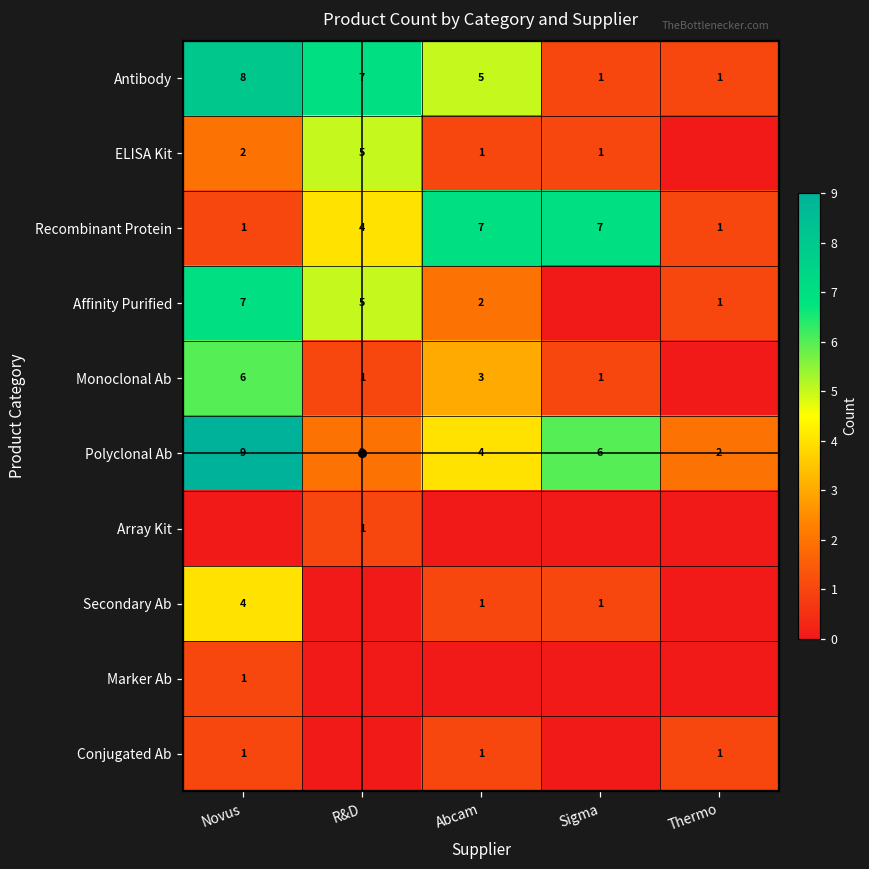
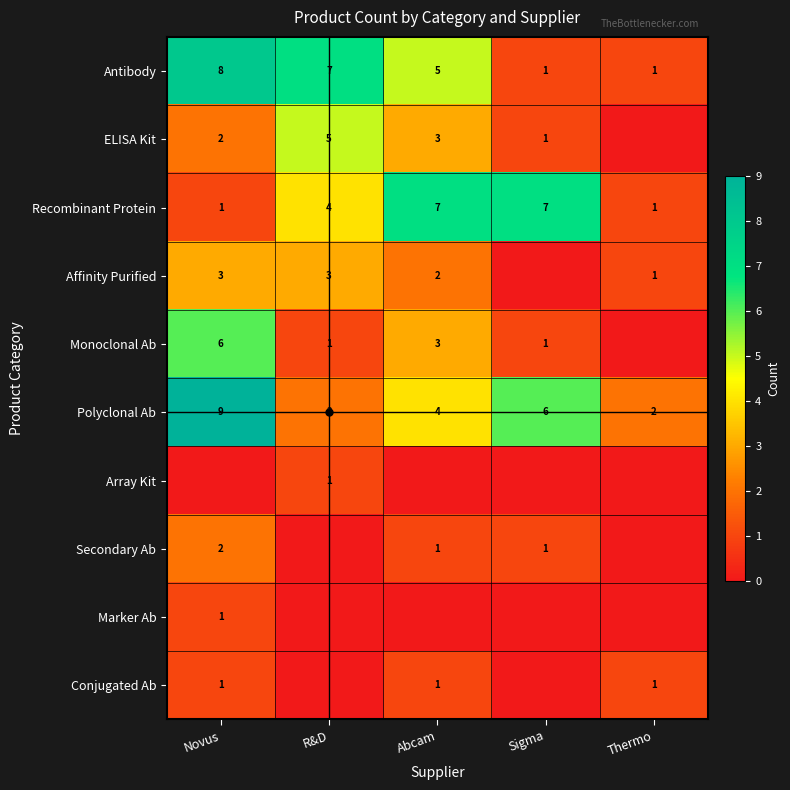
  {
    "Antibody": {
      "Novus": 8,
      "R&D": 7,
      "Abcam": 5,
      "Sigma": 1,
      "Thermo": 1
    },
    "ELISA Kit": {
      "Novus": 2,
      "R&D": 5,
-     "Abcam": 1,
+     "Abcam": 3,
      "Sigma": 1
    },
    "Recombinant Protein": {
      "Novus": 1,
      "R&D": 4,
      "Abcam": 7,
      "Sigma": 7,
      "Thermo": 1
    },
    "Affinity Purified": {
-     "Novus": 7,
-     "R&D": 5,
+     "Novus": 3,
+     "R&D": 3,
      "Abcam": 2,
      "Thermo": 1
    },
    "Monoclonal Ab": {
      "Novus": 6,
      "R&D": 1,
      "Abcam": 3,
      "Sigma": 1
    },
    "Polyclonal Ab": {
      "Novus": 9,
      "Abcam": 4,
      "Sigma": 6,
      "Thermo": 2
    },
    "Array Kit": {
      "R&D": 1
    },
    "Secondary Ab": {
-     "Novus": 4,
+     "Novus": 2,
      "Abcam": 1,
      "Sigma": 1
    },
    "Marker Ab": {
      "Novus": 1
    },
    "Conjugated Ab": {
      "Novus": 1,
      "Abcam": 1,
      "Thermo": 1
    }
  }
